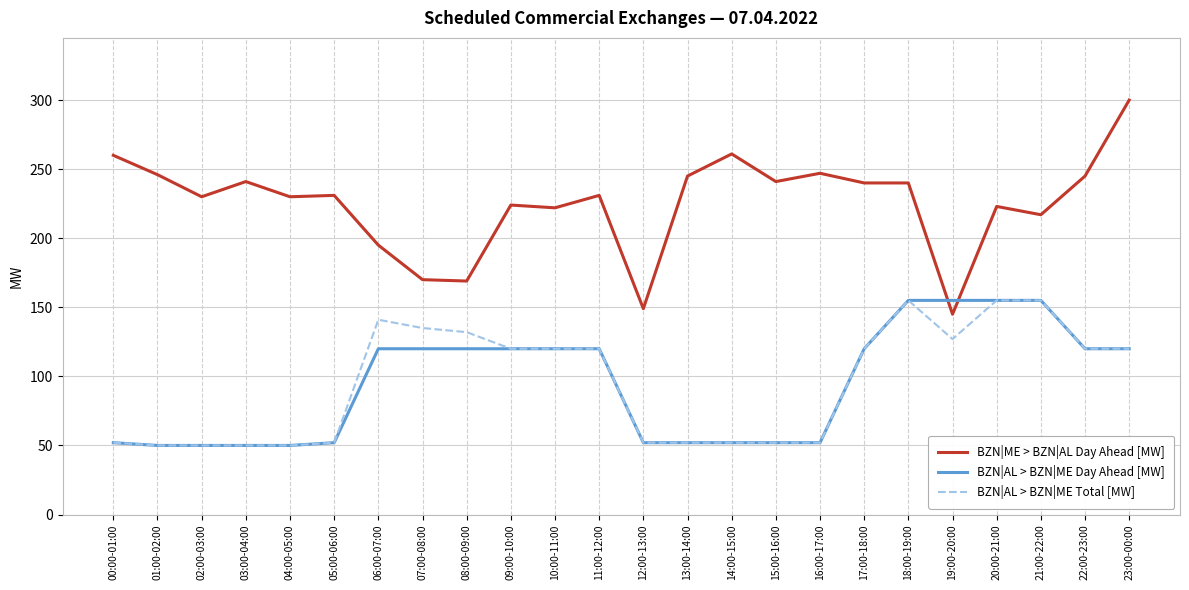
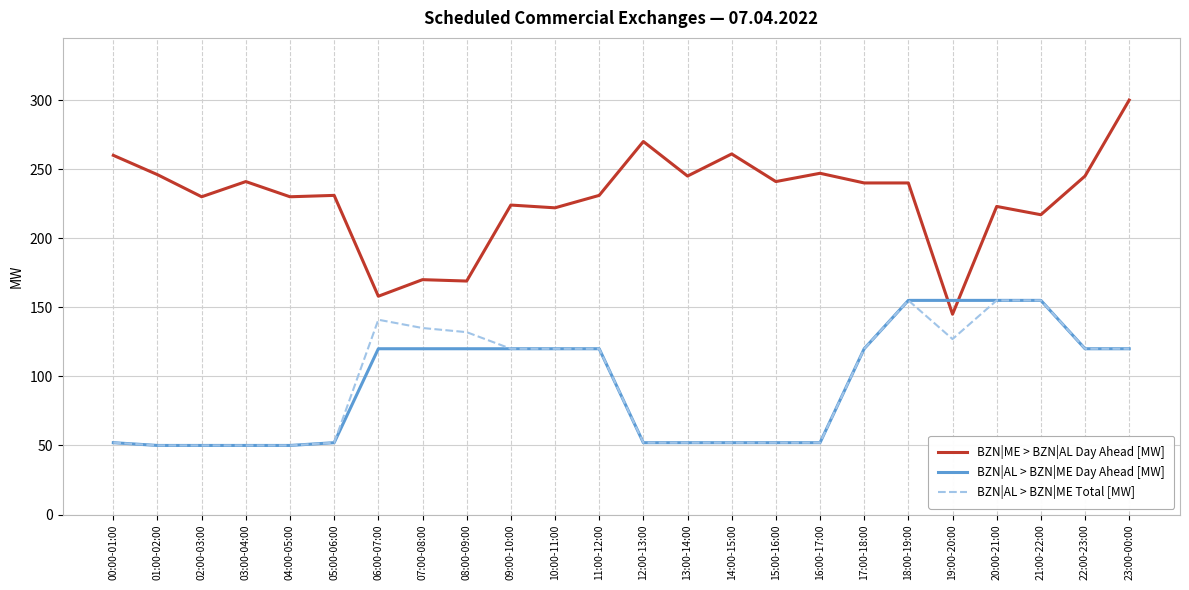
  {
    "BZN|ME > BZN|AL Day Ahead [MW]": {
      "00:00-01:00": 260,
      "01:00-02:00": 246,
      "02:00-03:00": 230,
      "03:00-04:00": 241,
      "04:00-05:00": 230,
      "05:00-06:00": 231,
-     "06:00-07:00": 195,
+     "06:00-07:00": 158,
      "07:00-08:00": 170,
      "08:00-09:00": 169,
      "09:00-10:00": 224,
      "10:00-11:00": 222,
      "11:00-12:00": 231,
-     "12:00-13:00": 149,
+     "12:00-13:00": 270,
      "13:00-14:00": 245,
      "14:00-15:00": 261,
      "15:00-16:00": 241,
      "16:00-17:00": 247,
      "17:00-18:00": 240,
      "18:00-19:00": 240,
      "19:00-20:00": 145,
      "20:00-21:00": 223,
      "21:00-22:00": 217,
      "22:00-23:00": 245,
      "23:00-00:00": 300
    },
    "BZN|AL > BZN|ME Day Ahead [MW]": {
      "06:00-07:00": 120,
      "07:00-08:00": 120,
      "08:00-09:00": 120,
      "19:00-20:00": 155
    },
    "BZN|AL > BZN|ME Total [MW]": {
      "06:00-07:00": 141,
      "07:00-08:00": 135,
      "08:00-09:00": 132,
      "19:00-20:00": 127
    }
  }
